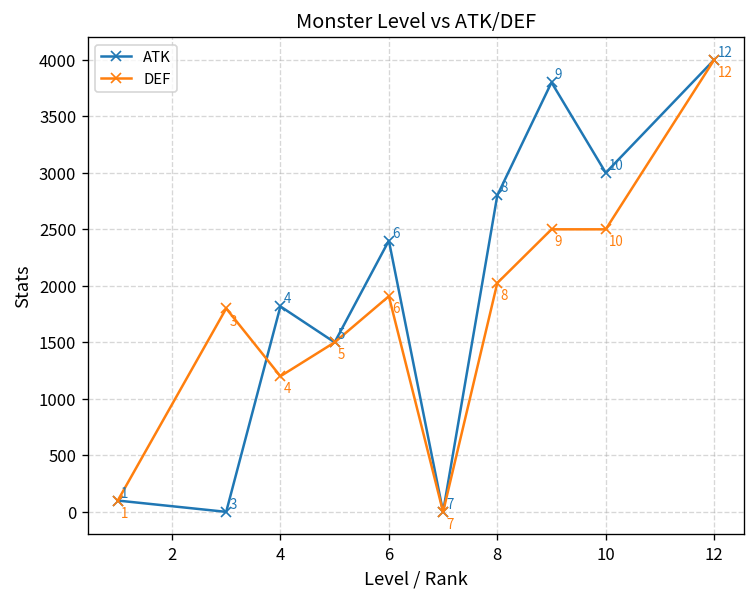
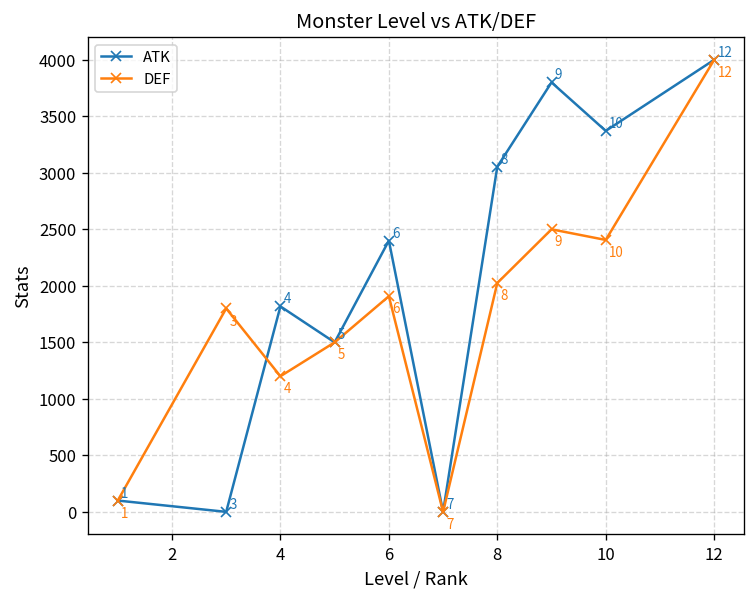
  {
    "ATK": {
-     "8": 2800,
-     "10": 3000
+     "8": 3100,
+     "10": 3400
    },
    "DEF": {
-     "10": 2500
+     "10": 2400
    }
  }
